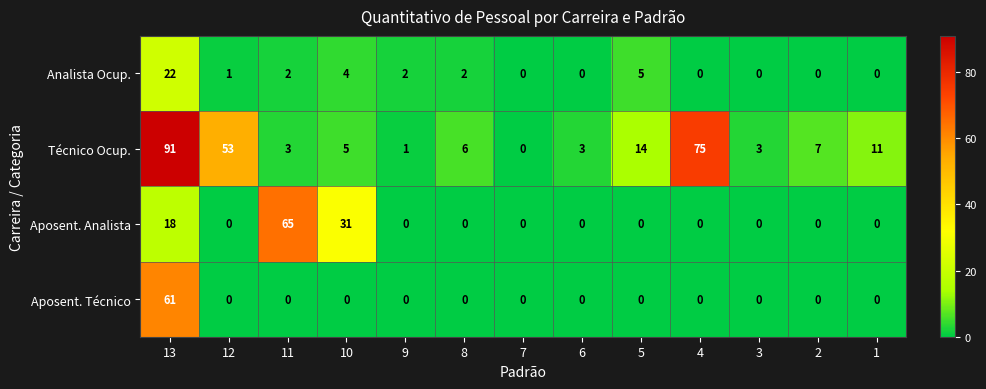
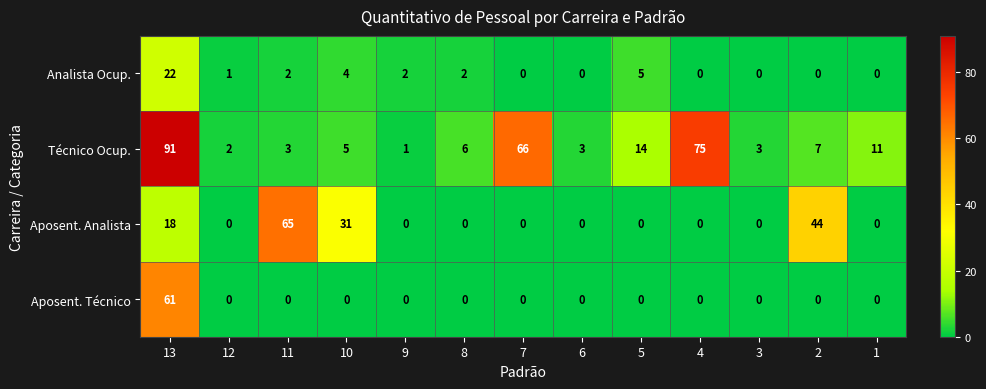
  {
    "Analista Ocup.": {
      "13": 22,
      "12": 1,
      "11": 2,
      "10": 4,
      "9": 2,
      "8": 2,
      "7": 0,
      "6": 0,
      "5": 5,
      "4": 0,
      "3": 0,
      "2": 0,
      "1": 0
    },
    "Técnico Ocup.": {
      "13": 91,
-     "12": 53,
+     "12": 2,
      "11": 3,
      "10": 5,
      "9": 1,
      "8": 6,
-     "7": 0,
+     "7": 66,
      "6": 3,
      "5": 14,
      "4": 75,
      "3": 3,
      "2": 7,
      "1": 11
    },
    "Aposent. Analista": {
      "13": 18,
      "12": 0,
      "11": 65,
      "10": 31,
      "9": 0,
      "8": 0,
      "7": 0,
      "6": 0,
      "5": 0,
      "4": 0,
      "3": 0,
-     "2": 0,
+     "2": 44,
      "1": 0
    },
    "Aposent. Técnico": {
      "13": 61,
      "12": 0,
      "11": 0,
      "10": 0,
      "9": 0,
      "8": 0,
      "7": 0,
      "6": 0,
      "5": 0,
      "4": 0,
      "3": 0,
      "2": 0,
      "1": 0
    }
  }
